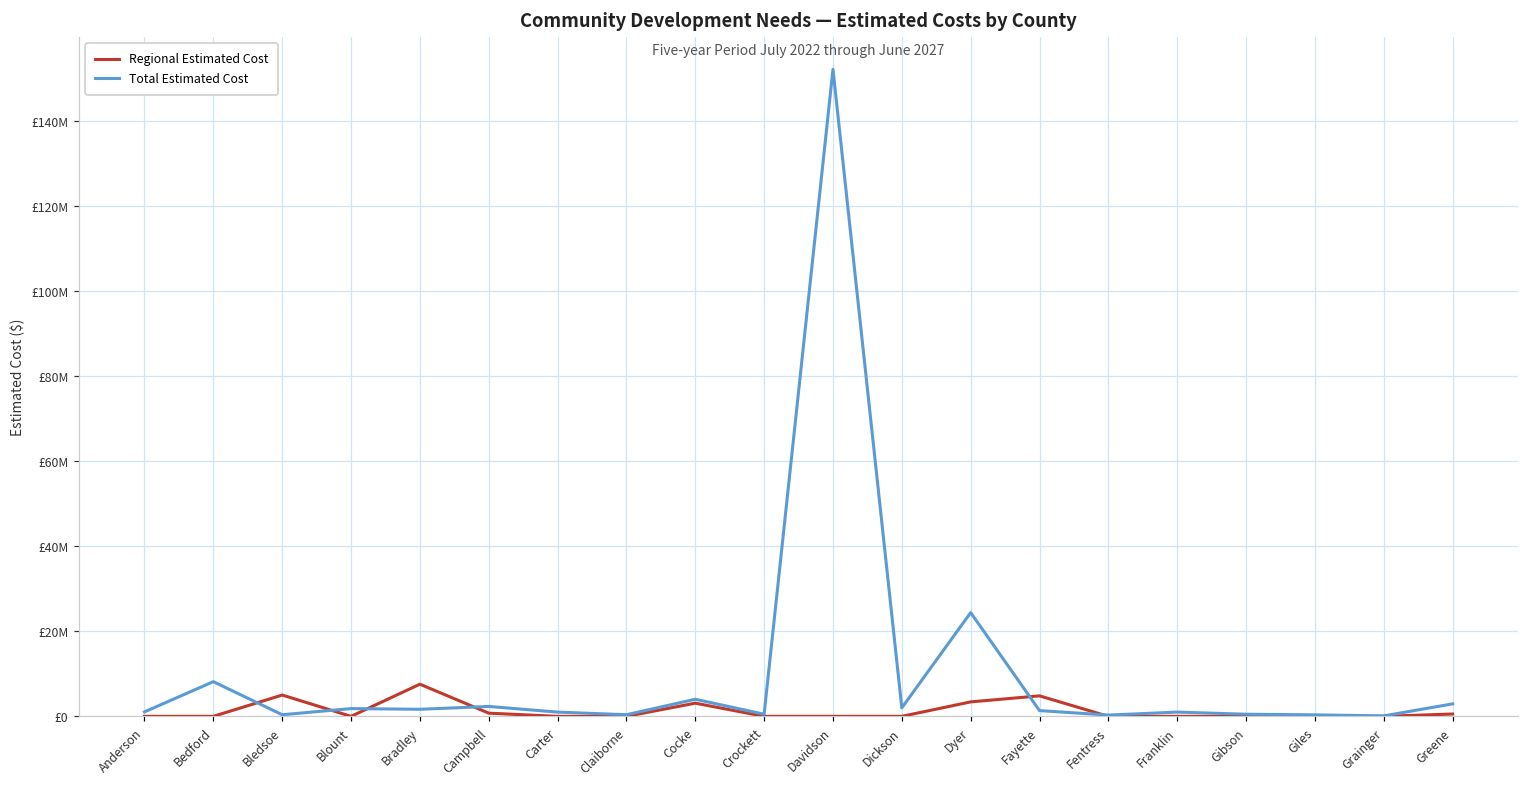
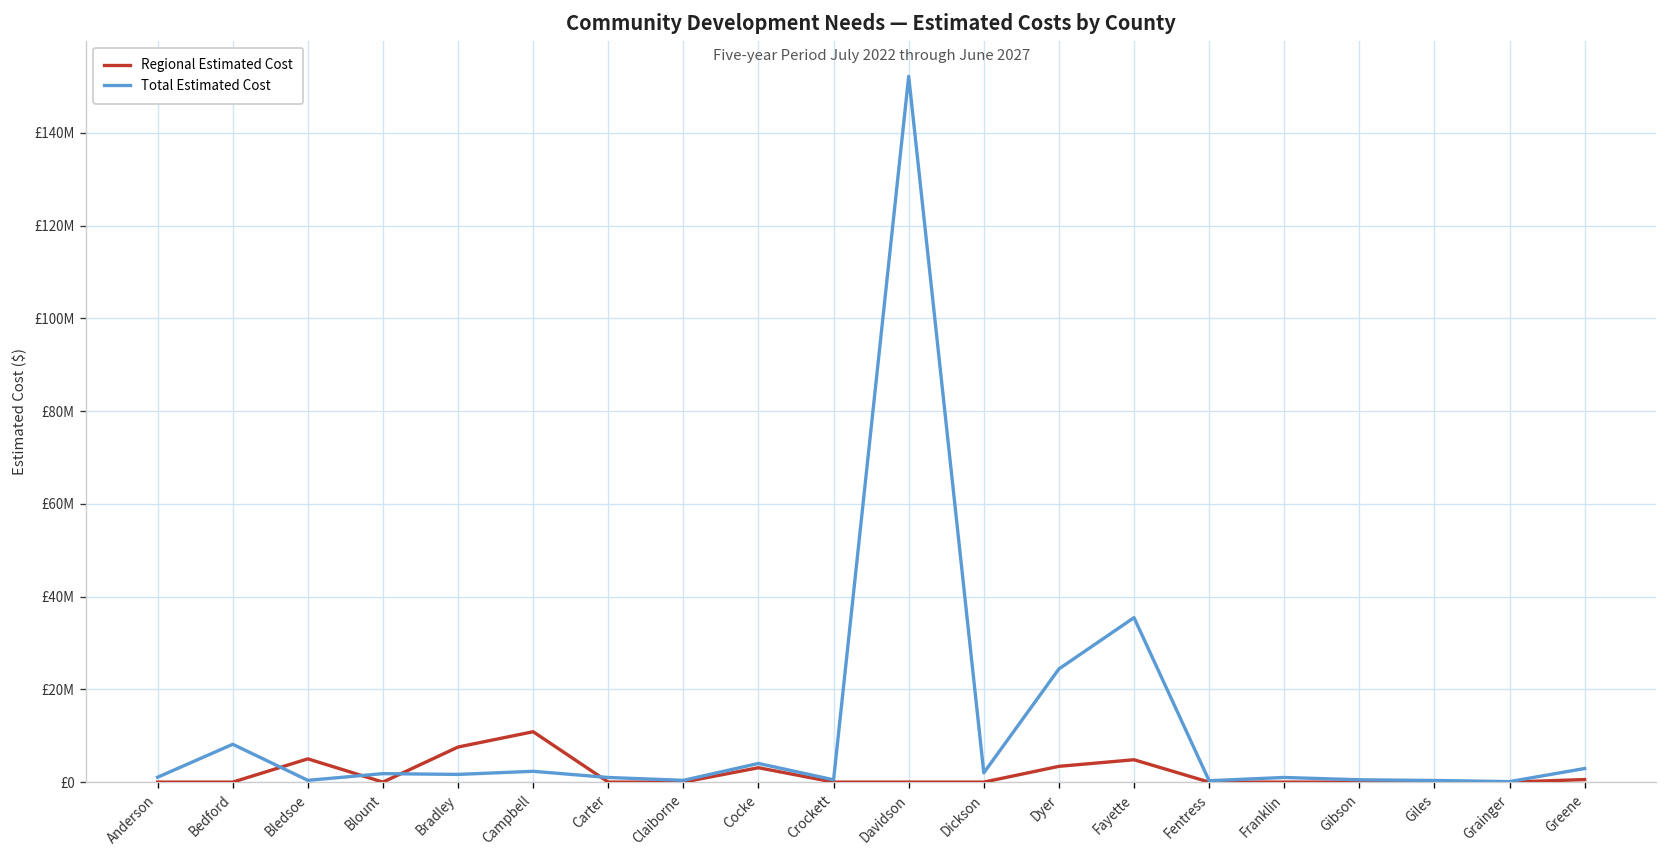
  {
    "Regional Estimated Cost": {
      "Anderson": "£0",
      "Bedford": "£0",
      "Bledsoe": "£5000000",
      "Blount": "£0",
      "Bradley": "£8000000",
-     "Campbell": "£1000000",
+     "Campbell": "£11000000",
      "Carter": "£0",
      "Cocke": "£3000000",
      "Davidson": "£0",
      "Dickson": "£0",
      "Dyer": "£3000000",
      "Fayette": "£5000000",
      "Franklin": "£0",
      "Greene": "£1000000"
    },
    "Total Estimated Cost": {
      "Anderson": "£1000000",
      "Bedford": "£8000000",
      "Bledsoe": "£0",
      "Blount": "£2000000",
      "Bradley": "£2000000",
      "Campbell": "£2000000",
      "Carter": "£1000000",
      "Cocke": "£4000000",
      "Davidson": "£152000000",
      "Dickson": "£2000000",
      "Dyer": "£24000000",
-     "Fayette": "£1000000",
+     "Fayette": "£35000000",
      "Franklin": "£1000000",
      "Greene": "£3000000"
    }
  }
